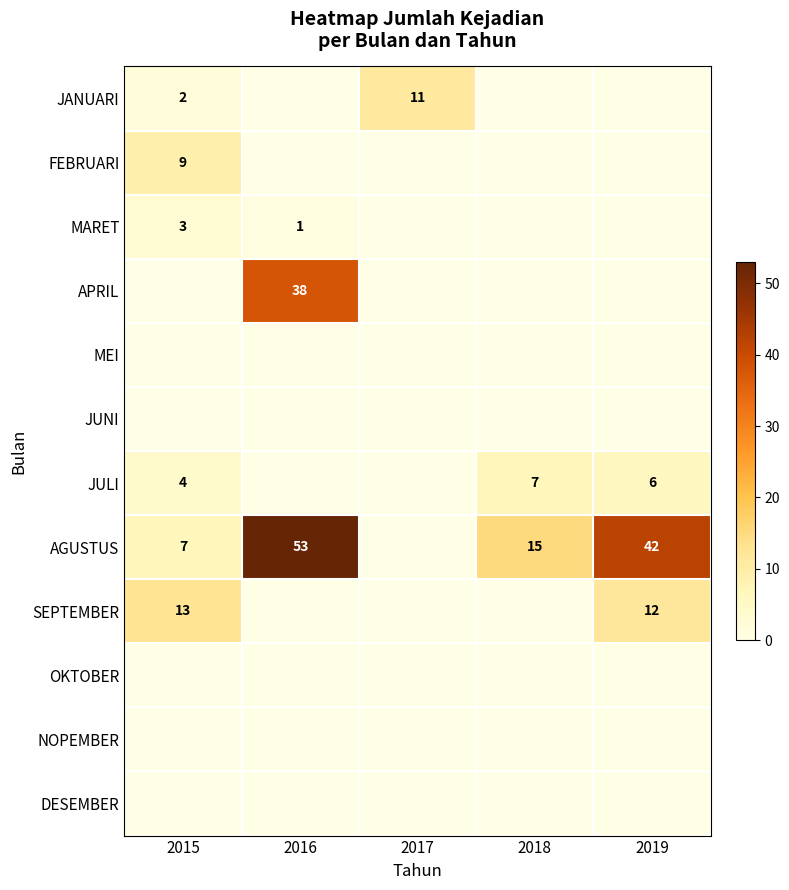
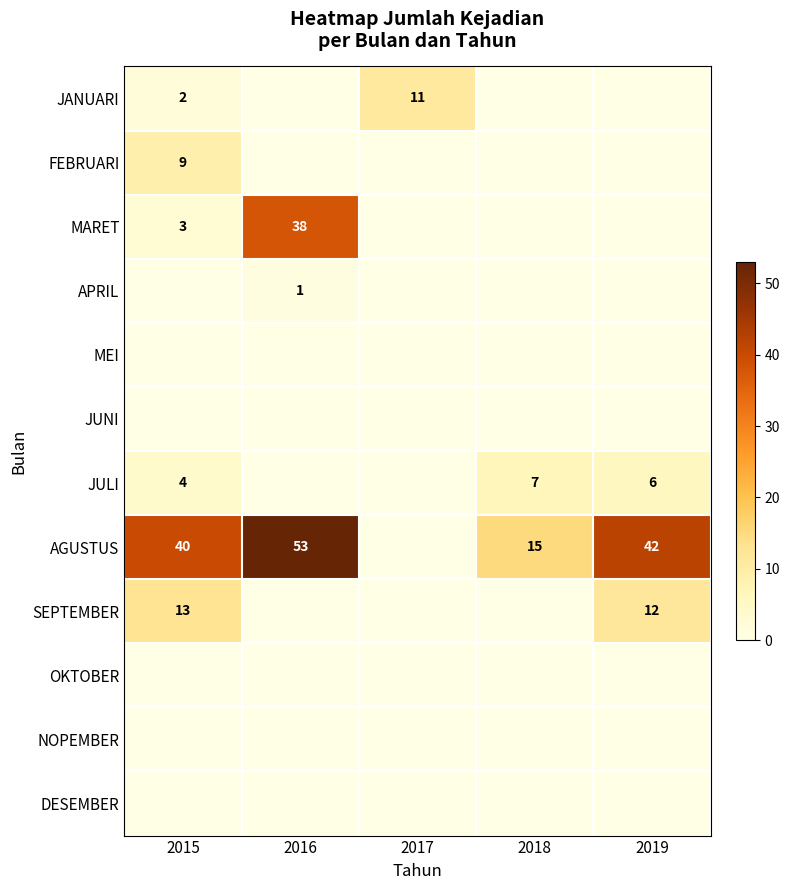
  {
    "JANUARI": {
      "2015": 2,
      "2017": 11
    },
    "FEBRUARI": {
      "2015": 9
    },
    "MARET": {
      "2015": 3,
-     "2016": 1
+     "2016": 38
    },
    "APRIL": {
-     "2016": 38
+     "2016": 1
    },
    "JULI": {
      "2015": 4,
      "2018": 7,
      "2019": 6
    },
    "AGUSTUS": {
-     "2015": 7,
+     "2015": 40,
      "2016": 53,
      "2018": 15,
      "2019": 42
    },
    "SEPTEMBER": {
      "2015": 13,
      "2019": 12
    }
  }
